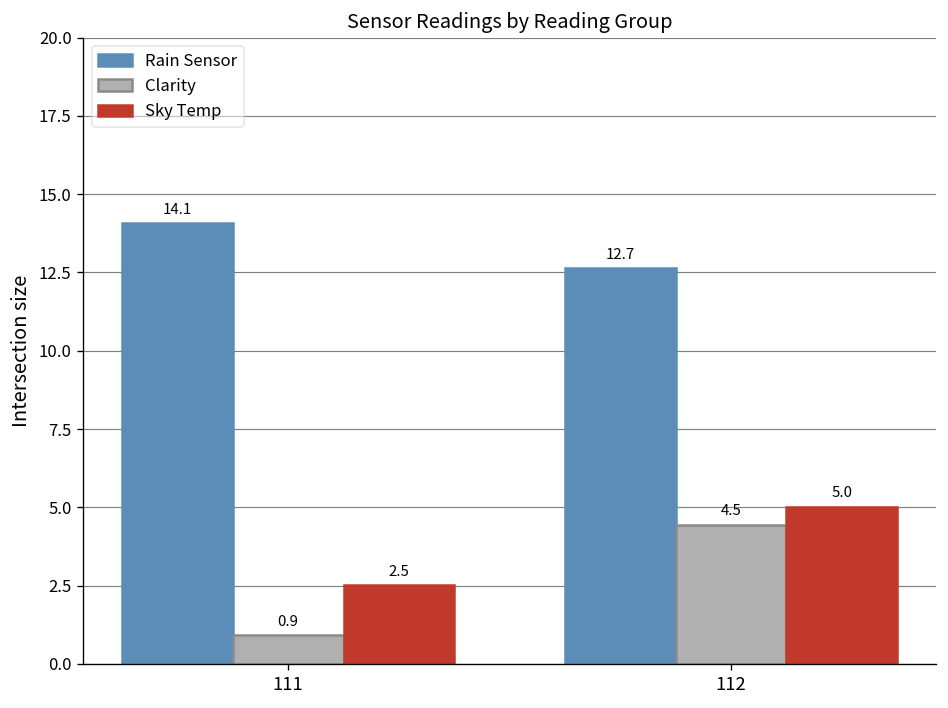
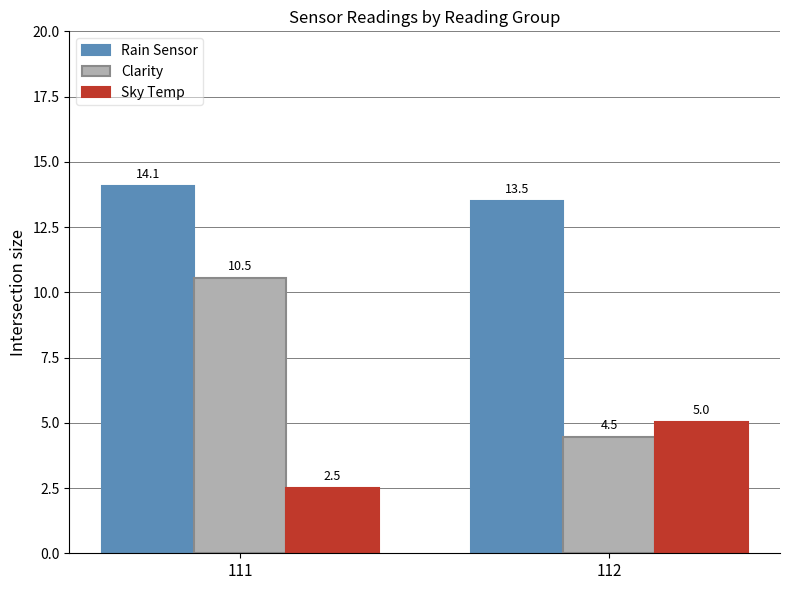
  {
    "Rain Sensor": {
      "111": 14.1,
-     "112": 12.7
+     "112": 13.5
    },
    "Clarity": {
-     "111": 0.9,
+     "111": 10.5,
      "112": 4.5
    },
    "Sky Temp": {
      "111": 2.5,
      "112": 5.0
    }
  }
